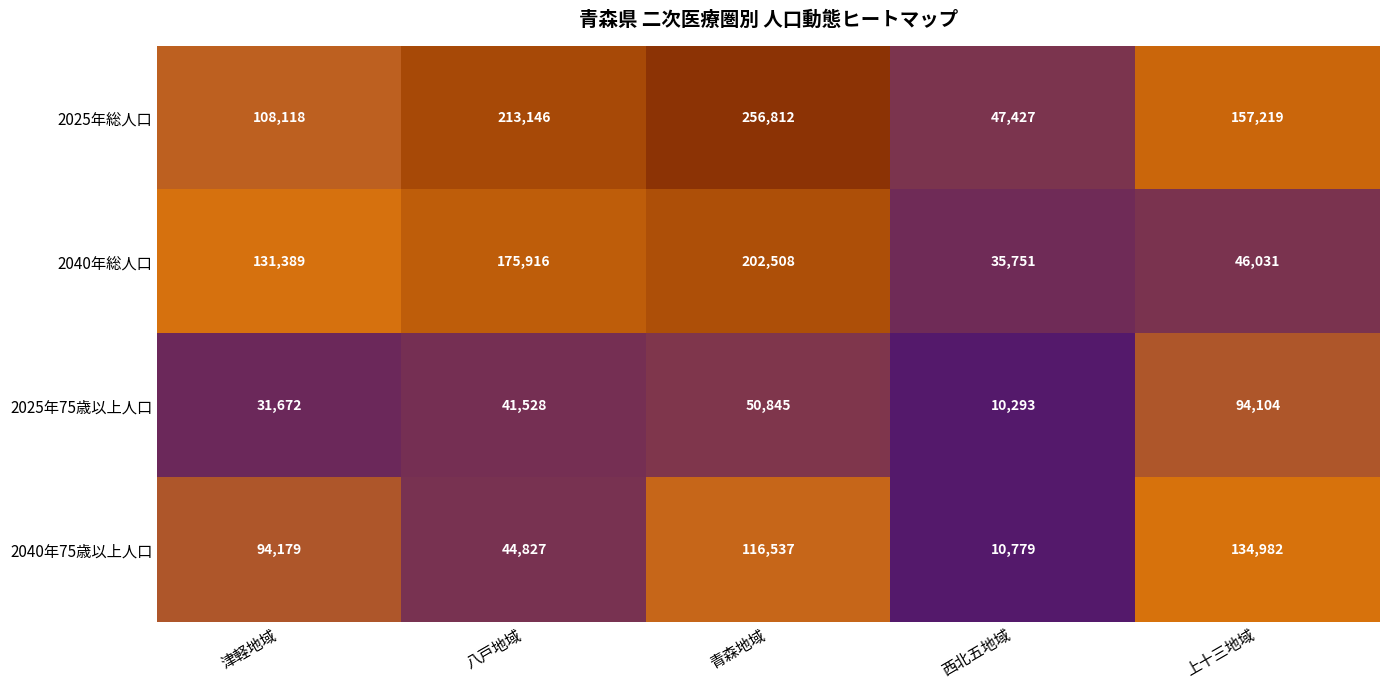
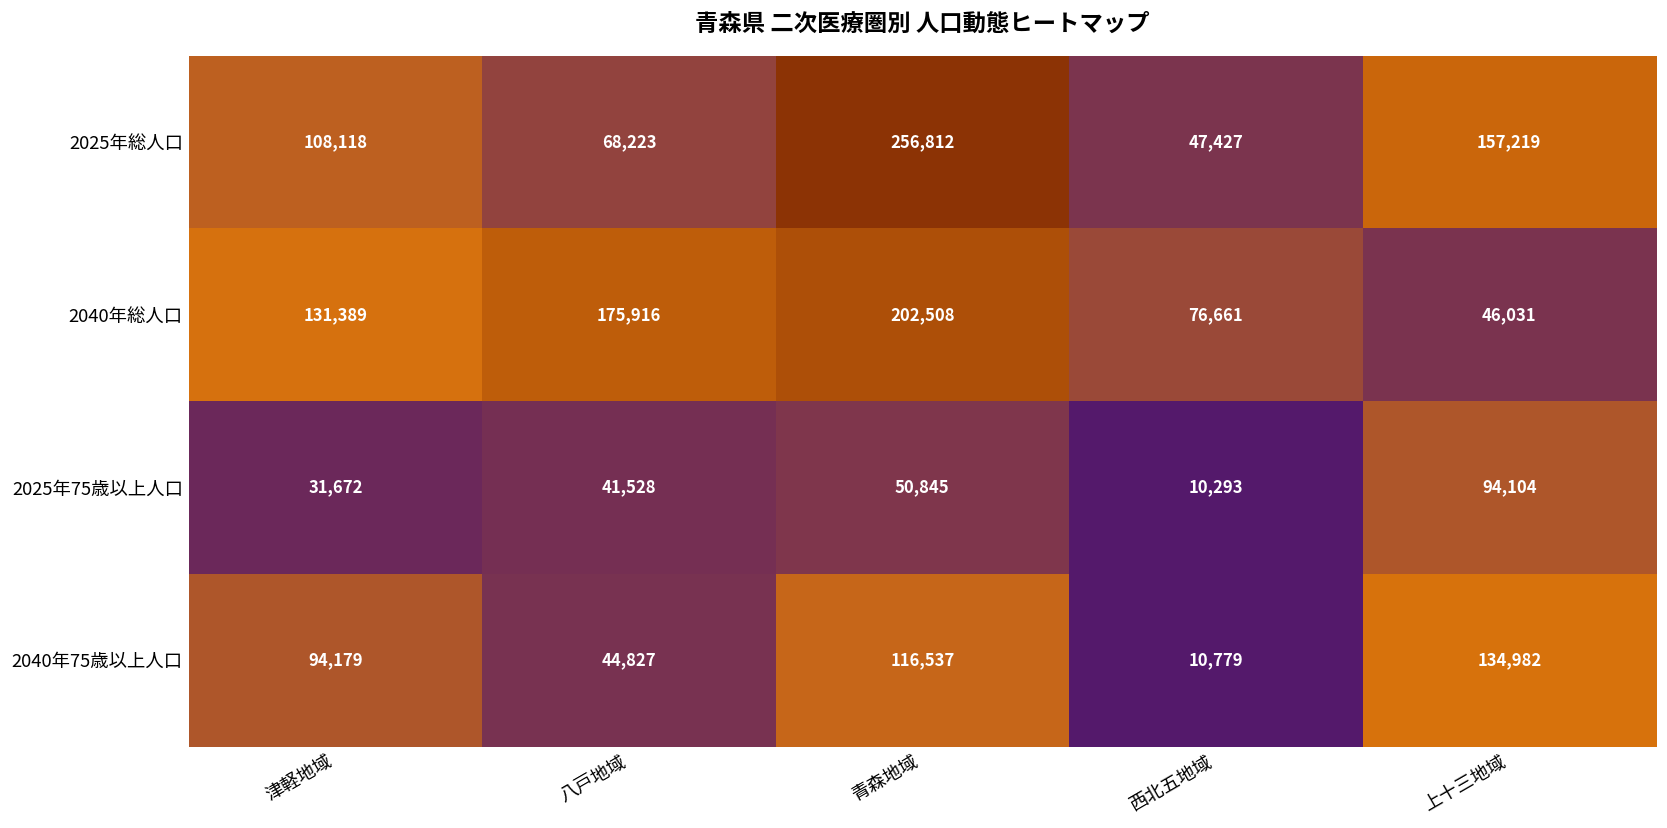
  {
    "2025年総人口": {
      "津軽地域": "108,118",
-     "八戸地域": "213,146",
+     "八戸地域": "68,223",
      "青森地域": "256,812",
      "西北五地域": "47,427",
      "上十三地域": "157,219"
    },
    "2040年総人口": {
      "津軽地域": "131,389",
      "八戸地域": "175,916",
      "青森地域": "202,508",
-     "西北五地域": "35,751",
+     "西北五地域": "76,661",
      "上十三地域": "46,031"
    },
    "2025年75歳以上人口": {
      "津軽地域": "31,672",
      "八戸地域": "41,528",
      "青森地域": "50,845",
      "西北五地域": "10,293",
      "上十三地域": "94,104"
    },
    "2040年75歳以上人口": {
      "津軽地域": "94,179",
      "八戸地域": "44,827",
      "青森地域": "116,537",
      "西北五地域": "10,779",
      "上十三地域": "134,982"
    }
  }
